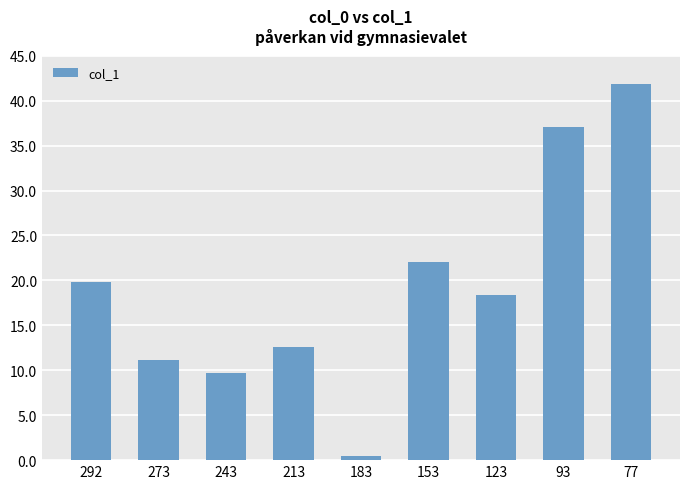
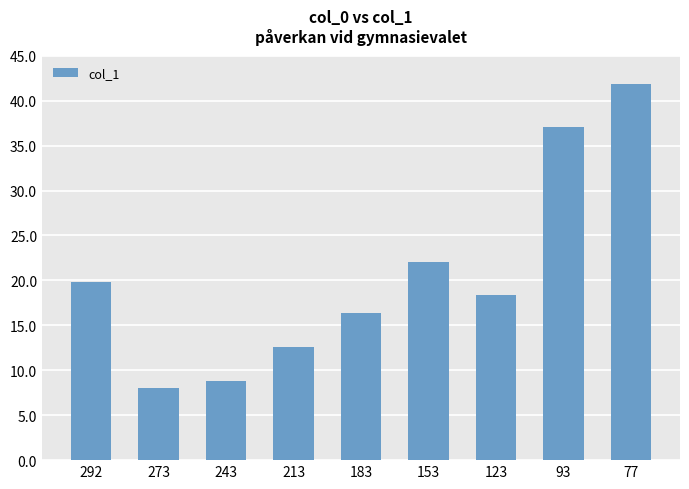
  {
    "292": 20,
-   "273": 11,
-   "243": 10,
+   "273": 8,
+   "243": 9,
    "213": 13,
-   "183": 1,
+   "183": 16,
    "153": 22,
    "123": 18,
    "93": 37,
    "77": 42
  }
